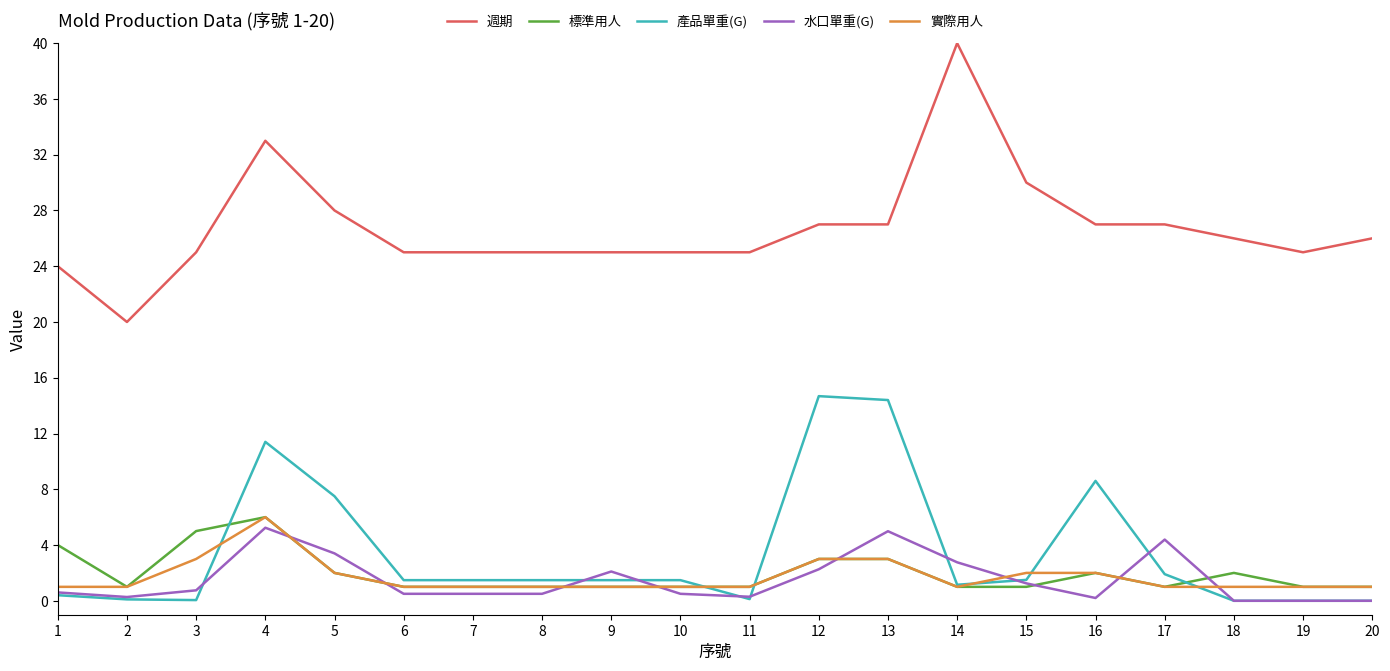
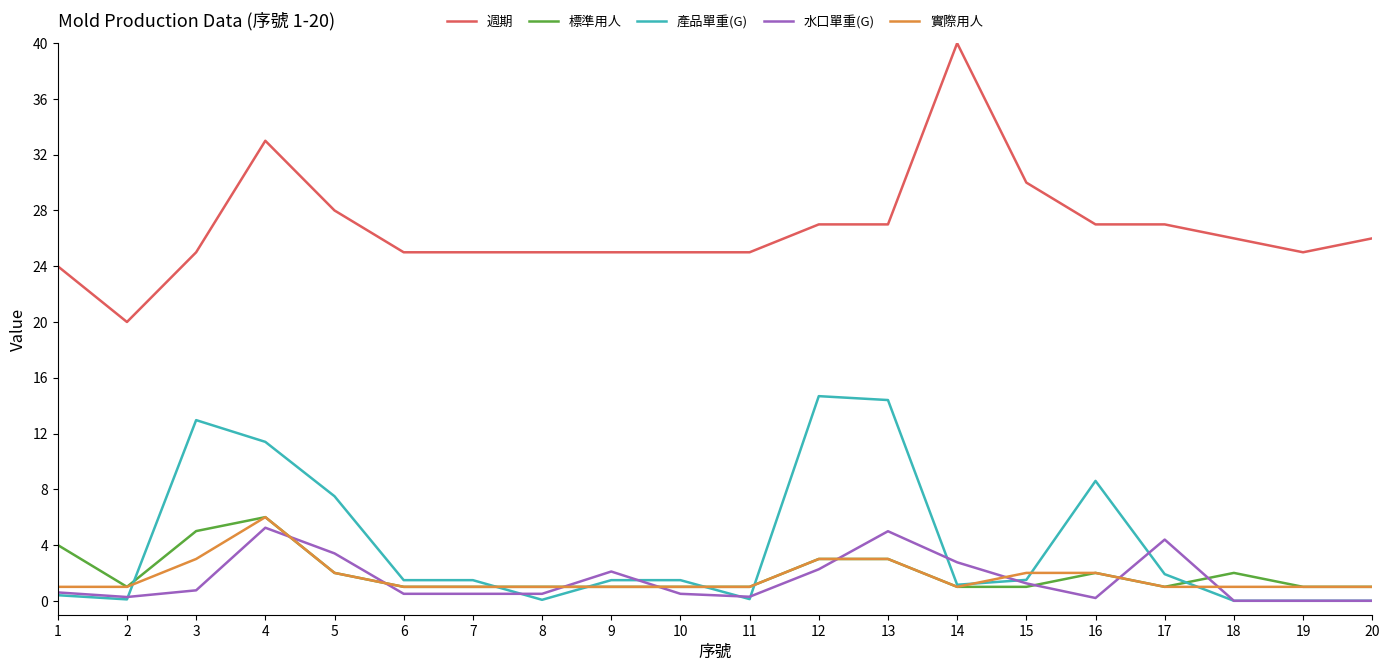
  {
    "標準用人": {
      "1": 4.0,
      "3": 5.0,
      "15": 1.0,
      "18": 2.0
    },
    "產品單重(G)": {
      "1": 0.4,
-     "3": 0.1,
+     "3": 13.0,
      "4": 11.4,
      "5": 7.5,
      "6": 1.5,
      "7": 1.5,
-     "8": 1.5,
+     "8": 0.1,
      "9": 1.5,
      "10": 1.5,
      "12": 14.7,
      "13": 14.4,
      "15": 1.5,
      "16": 8.6,
      "17": 1.9
    },
    "水口單重(G)": {
      "1": 0.6,
      "3": 0.8,
      "4": 5.2,
      "5": 3.4,
      "6": 0.5,
      "7": 0.5,
      "8": 0.5,
      "9": 2.1,
      "10": 0.5,
      "12": 2.3,
      "13": 5.0,
      "14": 2.8,
      "15": 1.3,
      "16": 0.2,
      "17": 4.4
    }
  }
